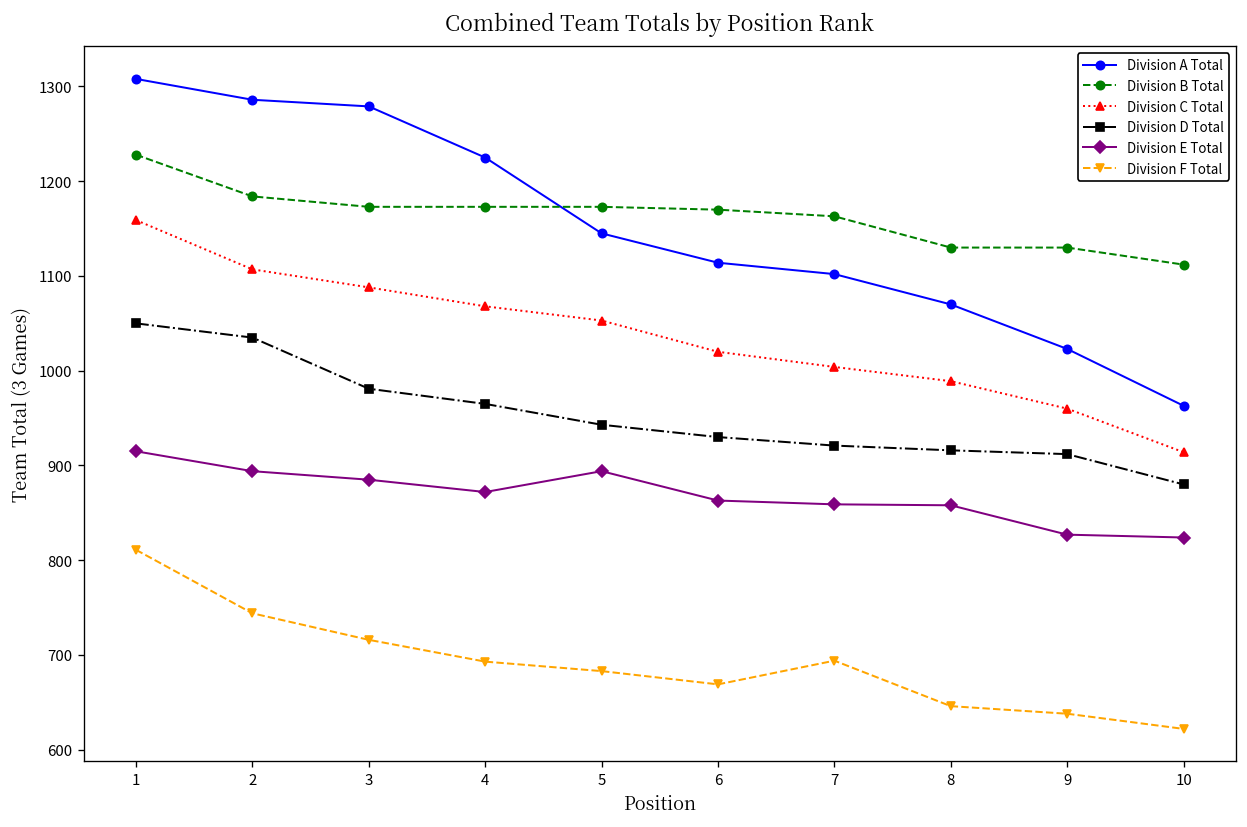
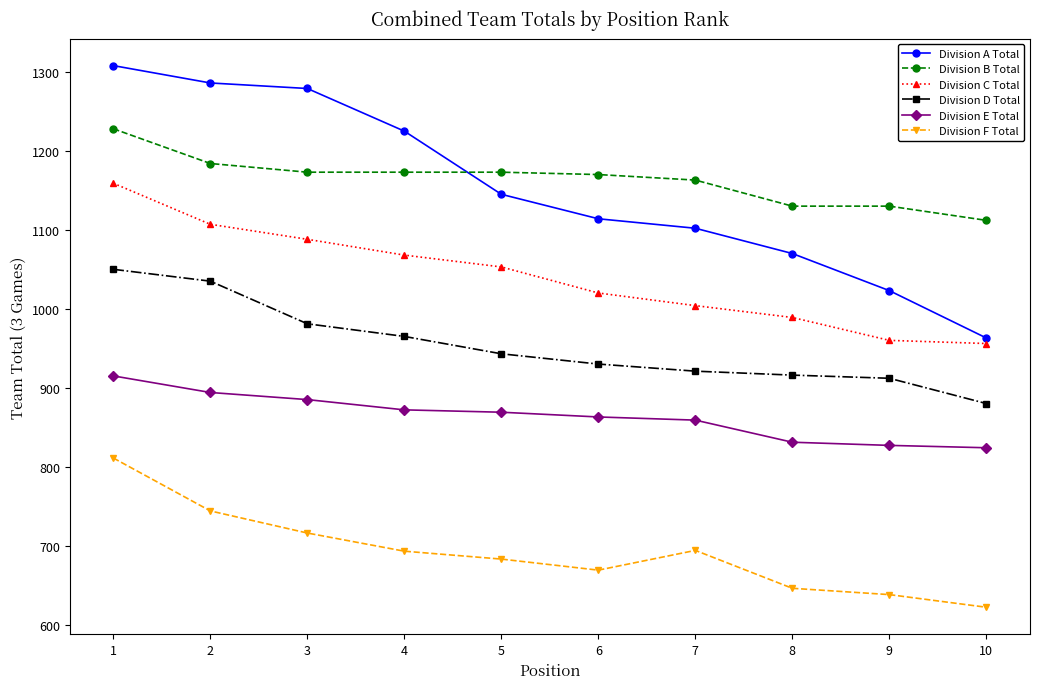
  {
    "Division A Total": {
      "1": 1310,
      "2": 1290,
      "3": 1280,
      "4": 1230,
      "5": 1150,
      "6": 1110,
      "7": 1100,
      "8": 1070,
      "9": 1020,
      "10": 960
    },
    "Division B Total": {
      "1": 1230,
      "2": 1180,
      "3": 1170,
      "4": 1170,
      "5": 1170,
      "6": 1170,
      "7": 1160,
      "8": 1130,
      "9": 1130,
      "10": 1110
    },
    "Division C Total": {
      "1": 1160,
      "2": 1110,
      "3": 1090,
      "4": 1070,
      "5": 1050,
      "6": 1020,
      "7": 1000,
      "8": 990,
      "9": 960,
-     "10": 910
+     "10": 960
    },
    "Division D Total": {
      "1": 1050,
      "2": 1040,
      "3": 980,
      "4": 970,
      "5": 940,
      "6": 930,
      "7": 920,
      "8": 920,
      "9": 910,
      "10": 880
    },
    "Division E Total": {
      "1": 920,
      "2": 890,
      "3": 890,
      "4": 870,
-     "5": 890,
+     "5": 870,
      "6": 860,
      "7": 860,
-     "8": 860,
+     "8": 830,
      "9": 830,
      "10": 820
    },
    "Division F Total": {
      "1": 810,
      "2": 740,
      "3": 720,
      "4": 690,
      "5": 680,
      "6": 670,
      "7": 690,
      "8": 650,
      "9": 640,
      "10": 620
    }
  }
